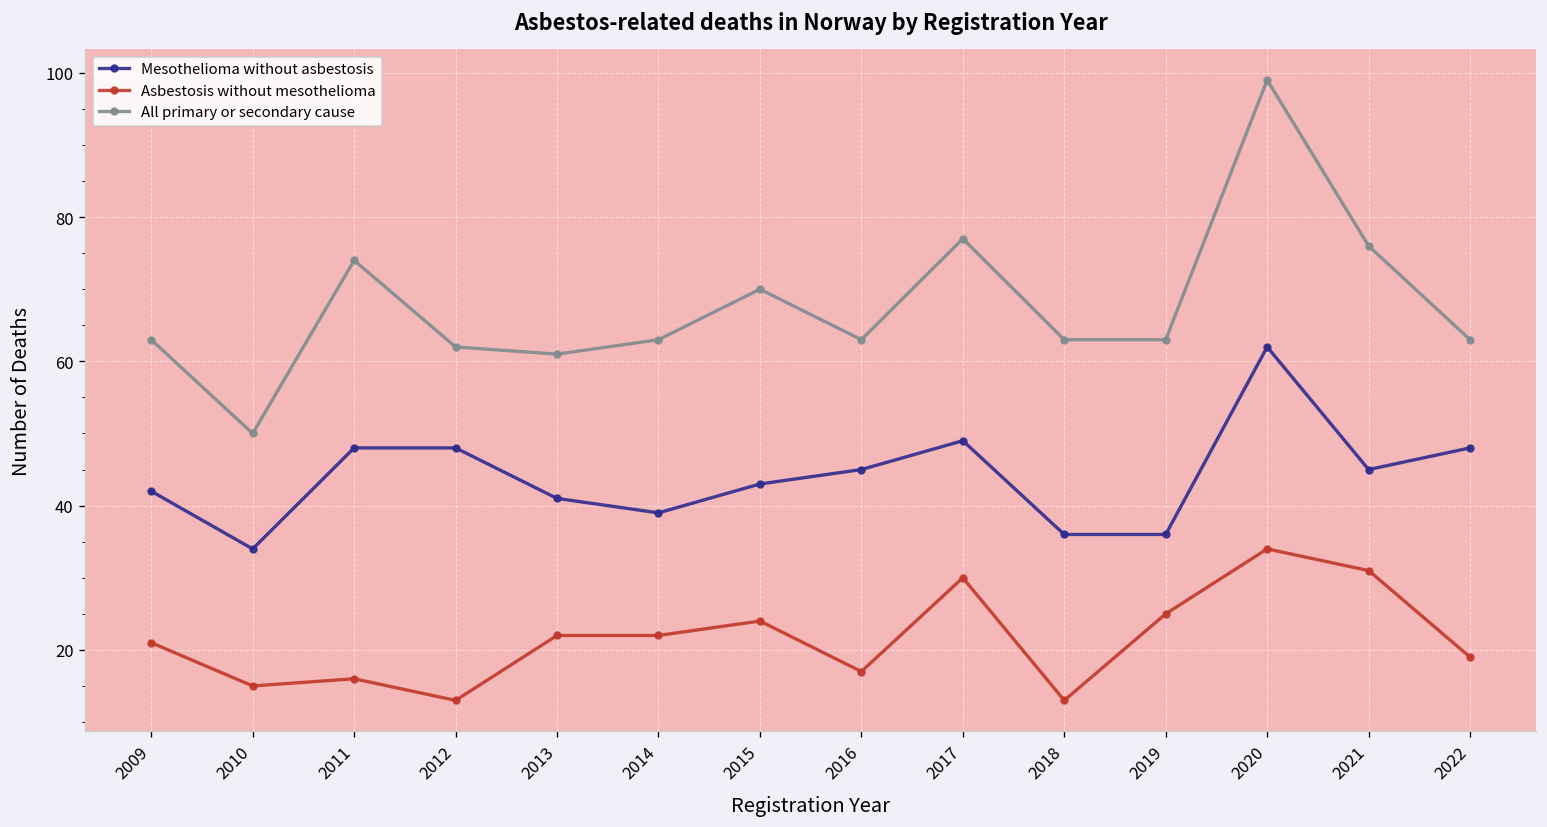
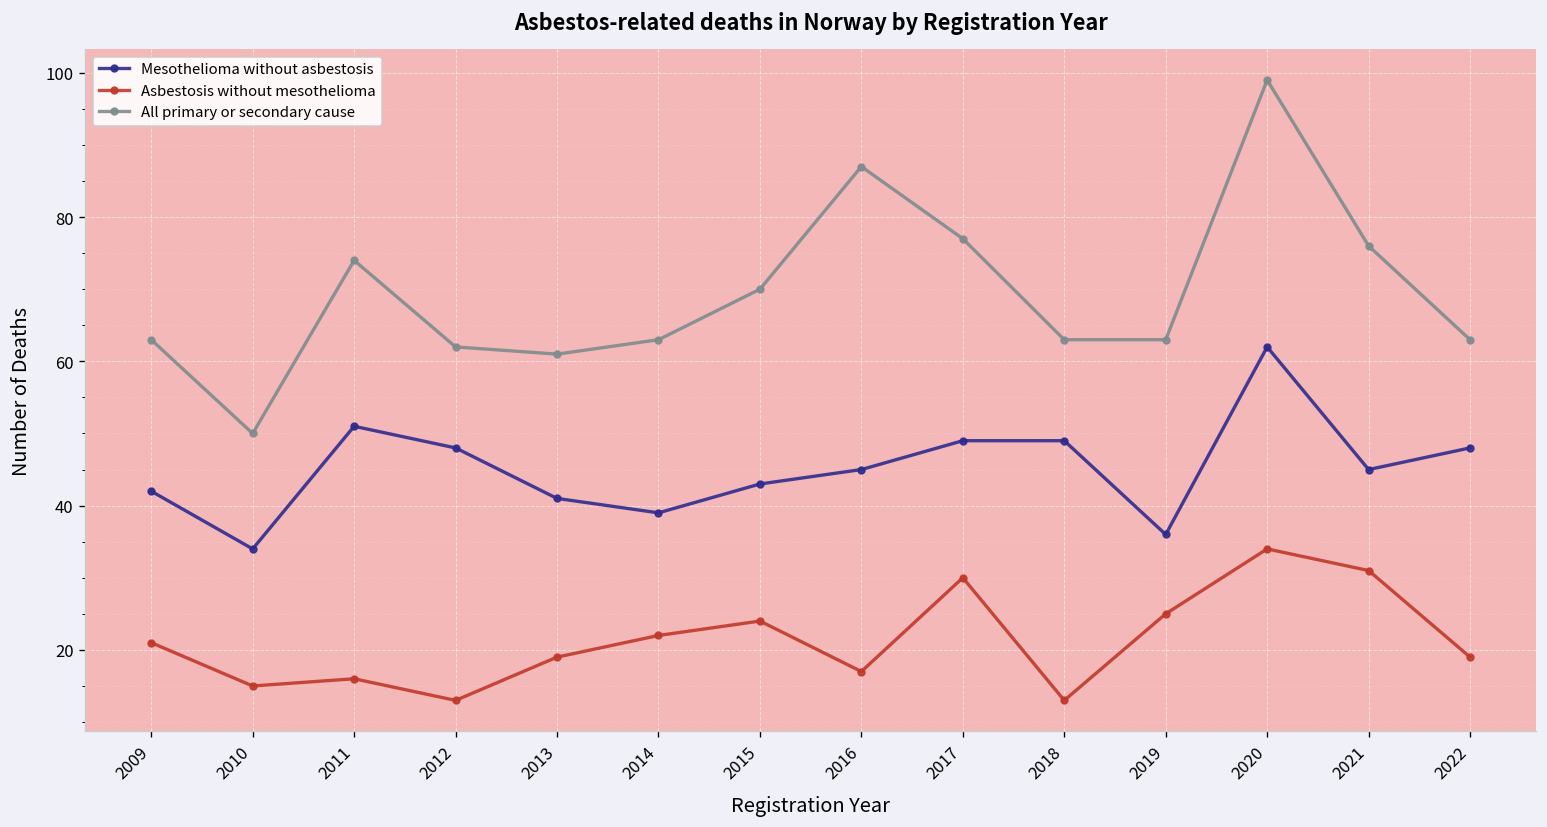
  {
    "Mesothelioma without asbestosis": {
      "2009": 42,
      "2010": 34,
-     "2011": 48,
+     "2011": 51,
      "2012": 48,
      "2013": 41,
      "2014": 39,
      "2015": 43,
      "2016": 45,
      "2017": 49,
-     "2018": 36,
+     "2018": 49,
      "2019": 36,
      "2020": 62,
      "2021": 45,
      "2022": 48
    },
    "Asbestosis without mesothelioma": {
      "2009": 21,
      "2010": 15,
      "2011": 16,
      "2012": 13,
-     "2013": 22,
+     "2013": 19,
      "2014": 22,
      "2015": 24,
      "2016": 17,
      "2017": 30,
      "2018": 13,
      "2019": 25,
      "2020": 34,
      "2021": 31,
      "2022": 19
    },
    "All primary or secondary cause": {
      "2009": 63,
      "2010": 50,
      "2011": 74,
      "2012": 62,
      "2013": 61,
      "2014": 63,
      "2015": 70,
-     "2016": 63,
+     "2016": 87,
      "2017": 77,
      "2018": 63,
      "2019": 63,
      "2020": 99,
      "2021": 76,
      "2022": 63
    }
  }
